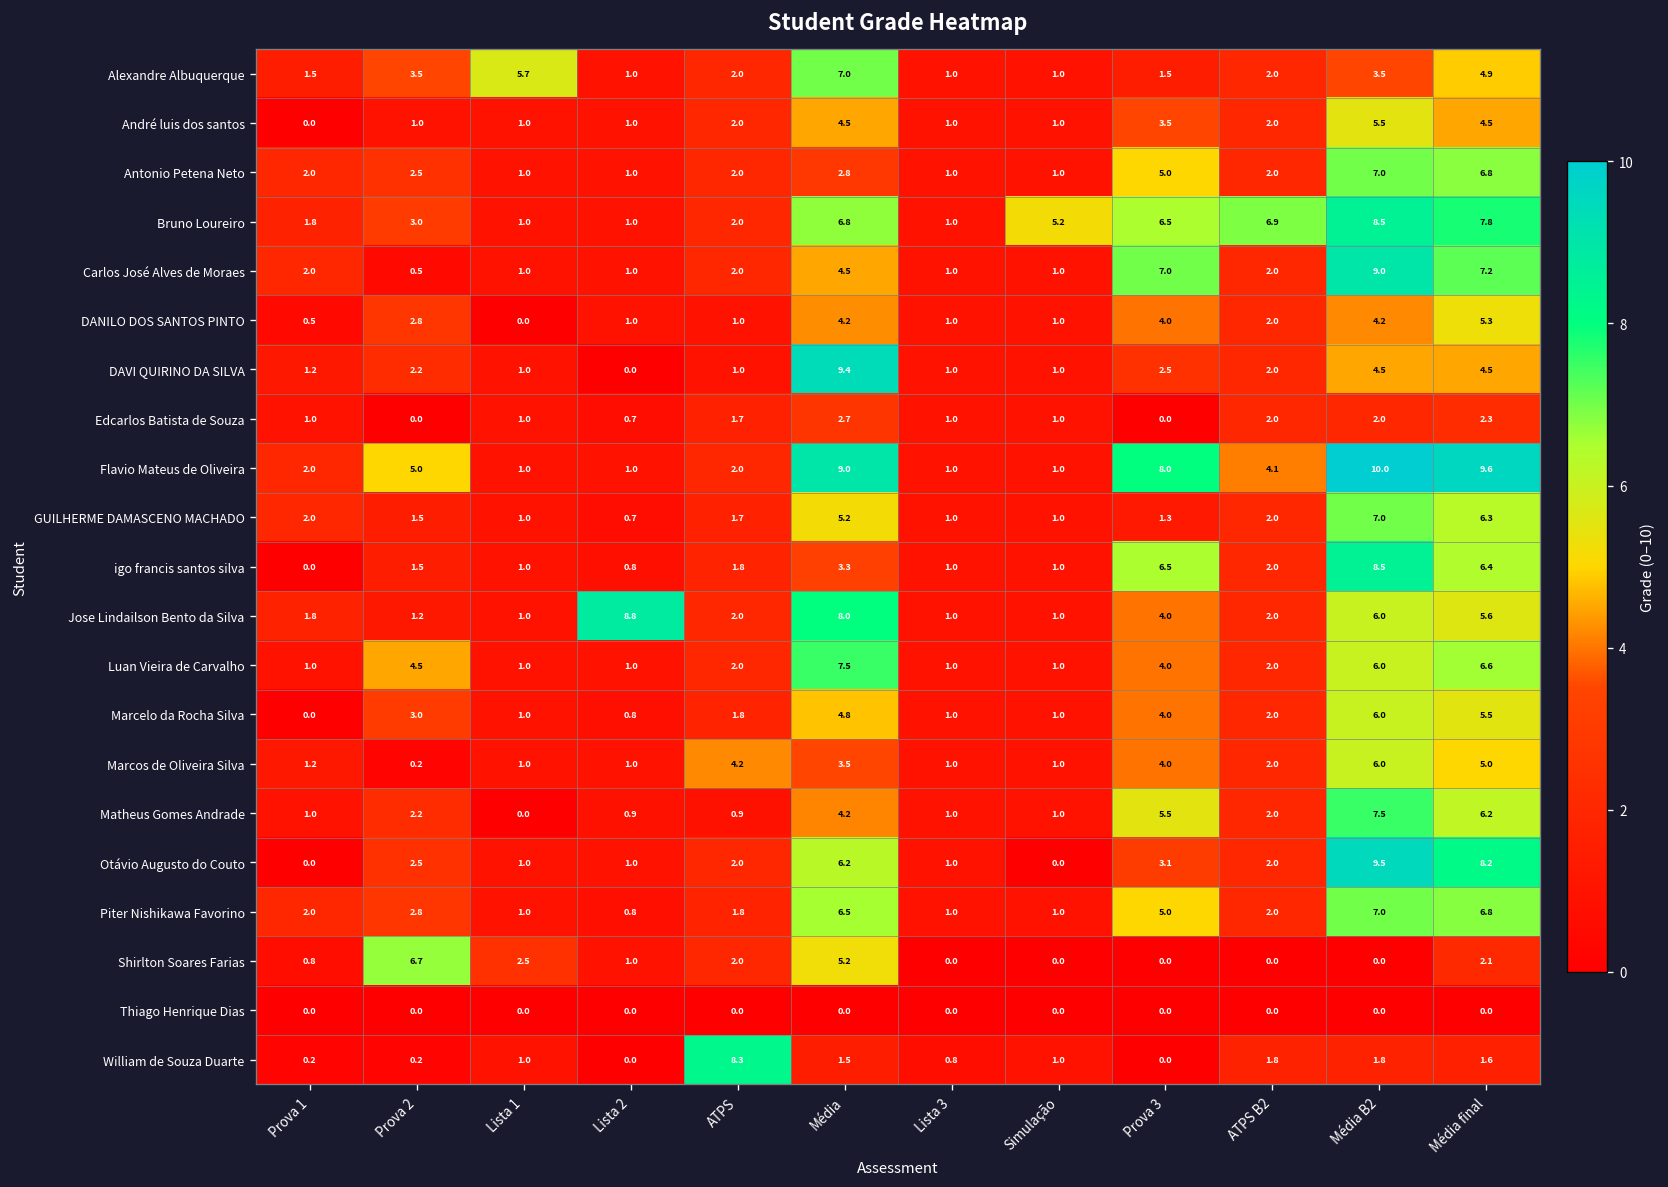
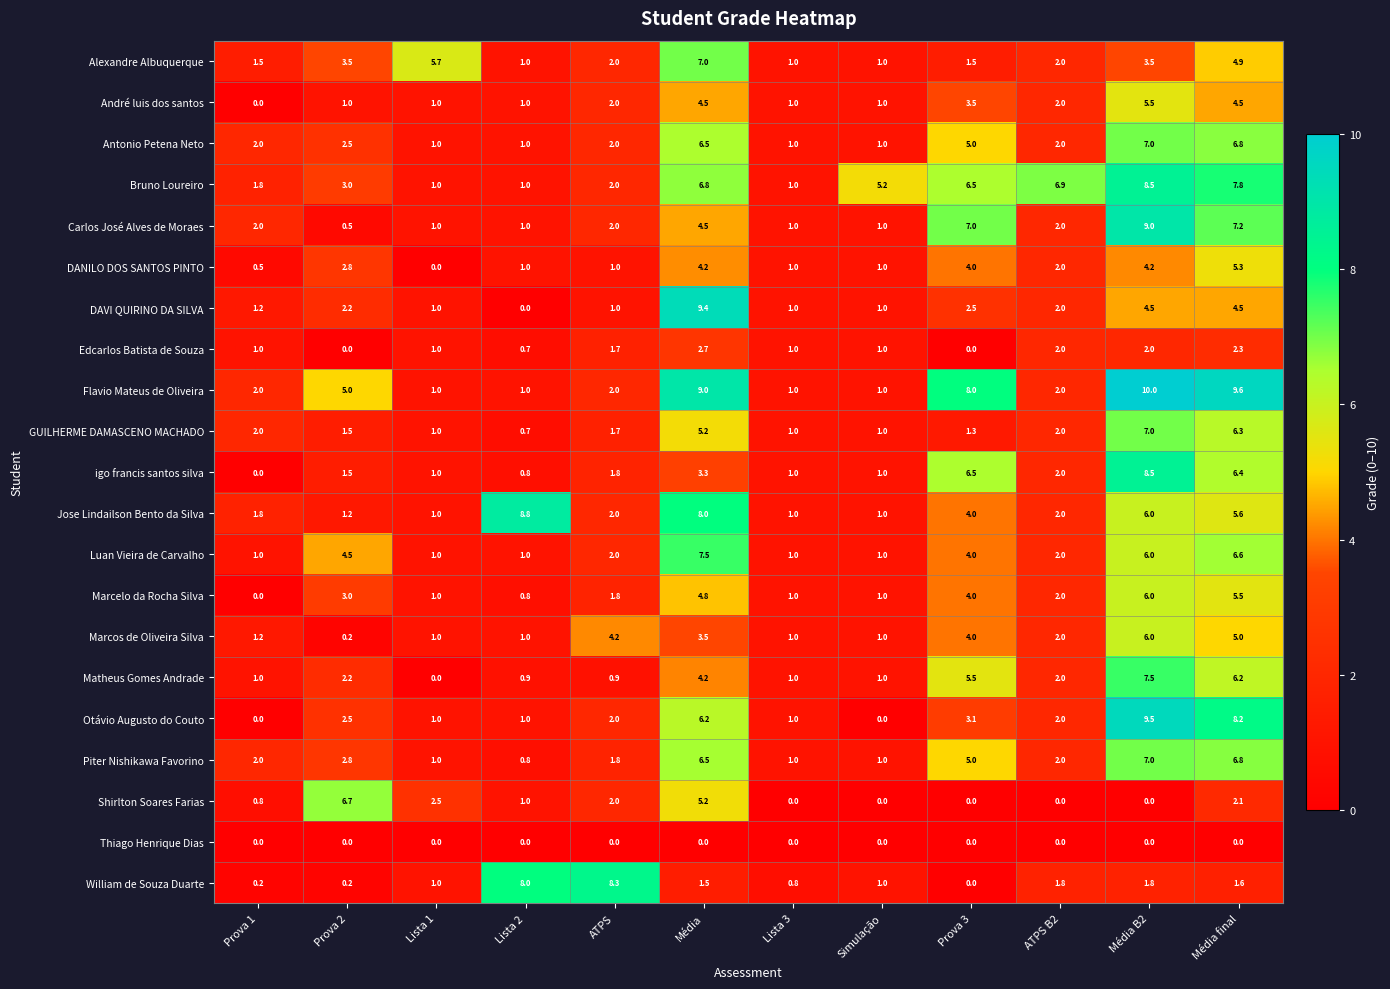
  {
    "Antonio Petena Neto": {
      "Prova 1": 2.0,
      "Prova 2": 2.5,
      "Lista 1": 1.0,
      "Lista 2": 1.0,
      "ATPS": 2.0,
-     "Média": 2.8,
+     "Média": 6.5,
      "Lista 3": 1.0,
      "Simulação": 1.0,
      "Prova 3": 5.0,
      "ATPS B2": 2.0,
      "Média B2": 7.0,
      "Média final": 6.8
    },
    "Flavio Mateus de Oliveira": {
      "Prova 1": 2.0,
      "Prova 2": 5.0,
      "Lista 1": 1.0,
      "Lista 2": 1.0,
      "ATPS": 2.0,
      "Média": 9.0,
      "Lista 3": 1.0,
      "Simulação": 1.0,
      "Prova 3": 8.0,
-     "ATPS B2": 4.1,
+     "ATPS B2": 2.0,
      "Média B2": 10.0,
      "Média final": 9.6
    },
    "William de Souza Duarte": {
      "Prova 1": 0.2,
      "Prova 2": 0.2,
      "Lista 1": 1.0,
-     "Lista 2": 0.0,
+     "Lista 2": 8.0,
      "ATPS": 8.3,
      "Média": 1.5,
      "Lista 3": 0.8,
      "Simulação": 1.0,
      "Prova 3": 0.0,
      "ATPS B2": 1.8,
      "Média B2": 1.8,
      "Média final": 1.6
    }
  }
